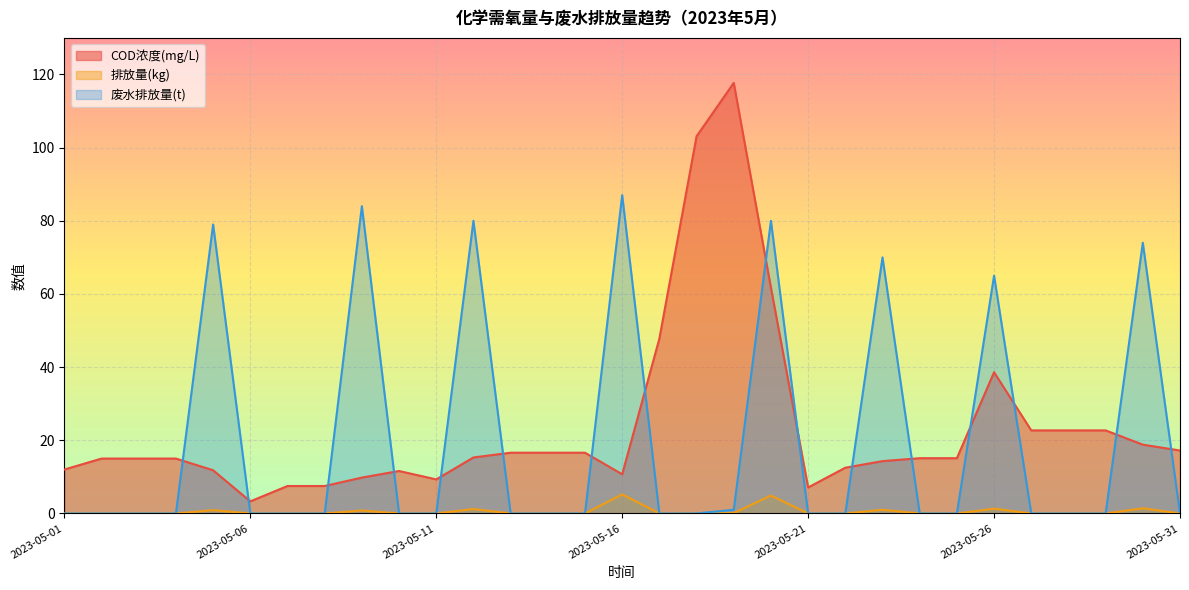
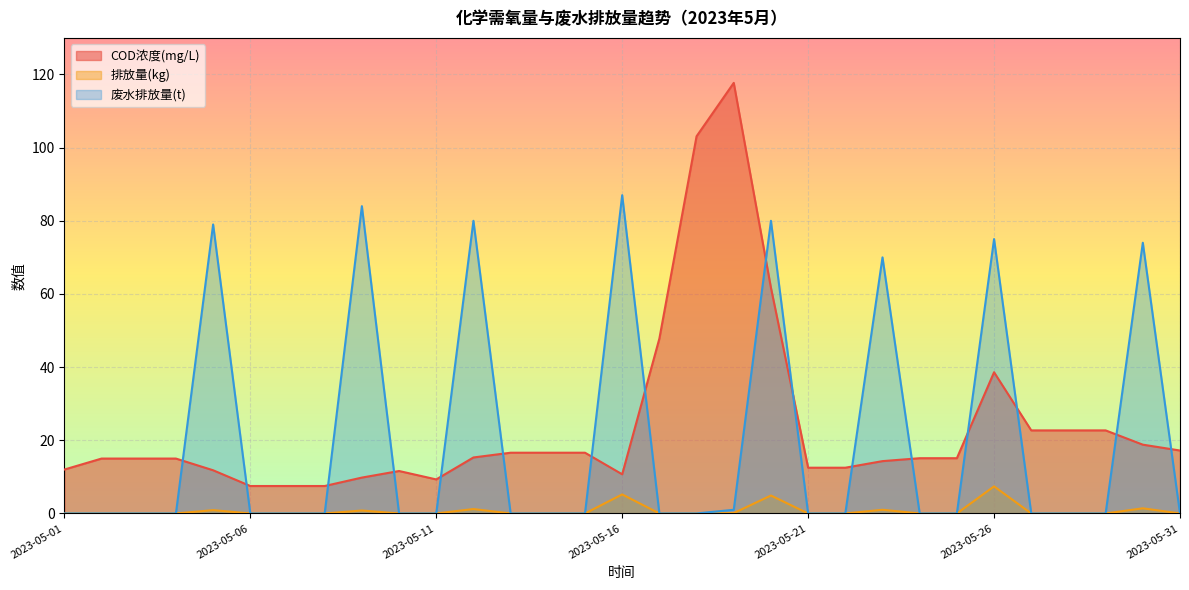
  {
    "COD浓度(mg/L)": {
      "2023-05-01": 12,
-     "2023-05-06": 3,
+     "2023-05-06": 8,
      "2023-05-11": 9,
      "2023-05-16": 11,
-     "2023-05-21": 7,
+     "2023-05-21": 13,
      "2023-05-26": 39,
      "2023-05-31": 17
    },
    "排放量(kg)": {
      "2023-05-16": 5,
-     "2023-05-26": 1
+     "2023-05-26": 7
    },
    "废水排放量(t)": {
      "2023-05-16": 87,
-     "2023-05-26": 65
+     "2023-05-26": 75
    }
  }
